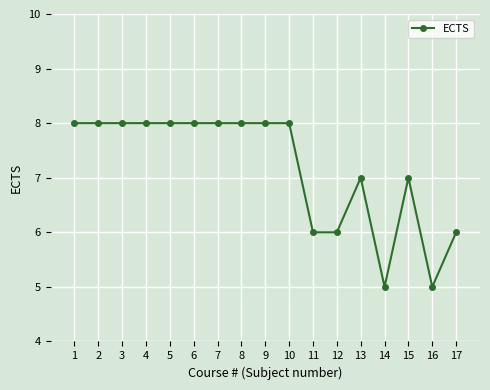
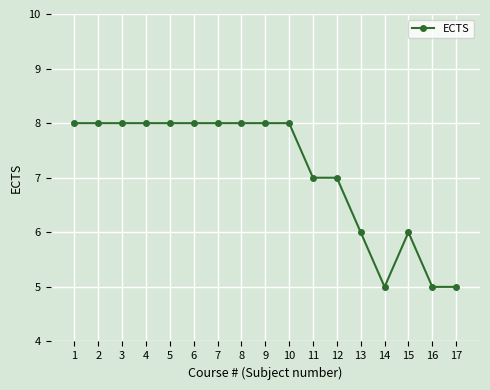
  {
    "1": 8,
    "2": 8,
    "3": 8,
    "4": 8,
    "5": 8,
    "6": 8,
    "7": 8,
    "8": 8,
    "9": 8,
    "10": 8,
-   "11": 6,
-   "12": 6,
-   "13": 7,
+   "11": 7,
+   "12": 7,
+   "13": 6,
    "14": 5,
-   "15": 7,
+   "15": 6,
    "16": 5,
-   "17": 6
+   "17": 5
  }
